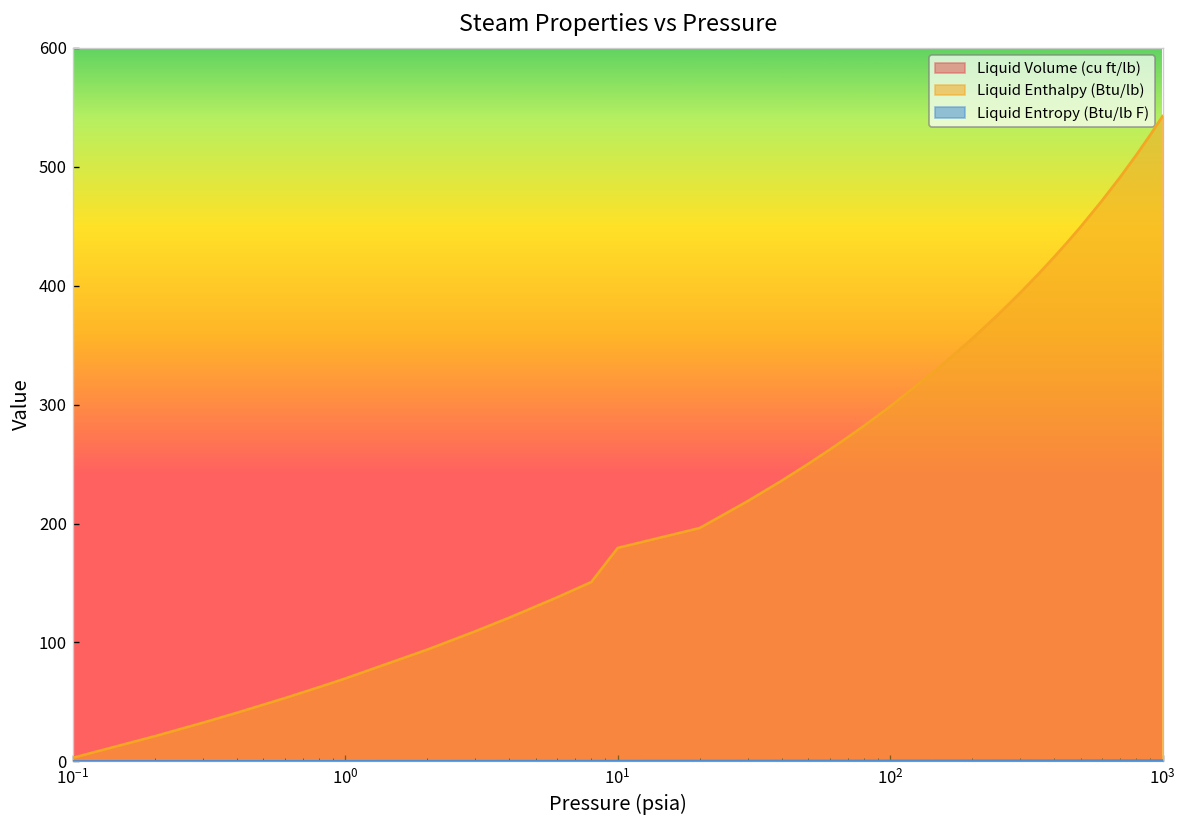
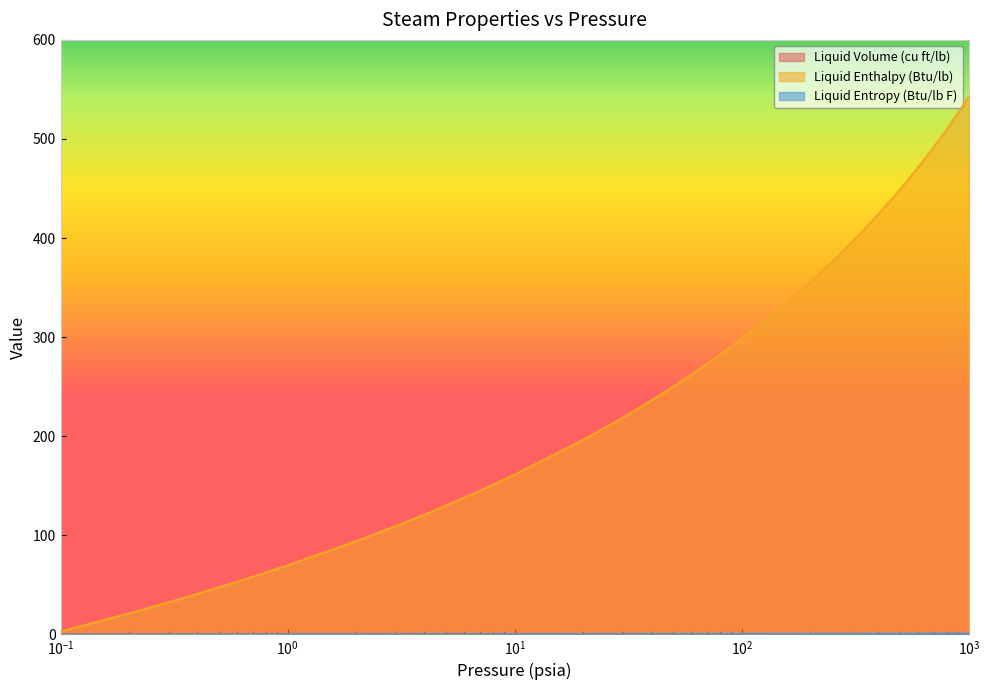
  {
    "Liquid Entropy (Btu/lb F)": {
      "10^-1": 0,
      "10^0": 0,
      "10^1": 0,
      "10^2": 0,
      "10^3": 0
    },
    "Liquid Enthalpy (Btu/lb)": {
      "10^-1": 0,
      "10^0": 70,
-     "10^1": 180,
+     "10^1": 160,
      "10^2": 300,
      "10^3": 540
    }
  }
